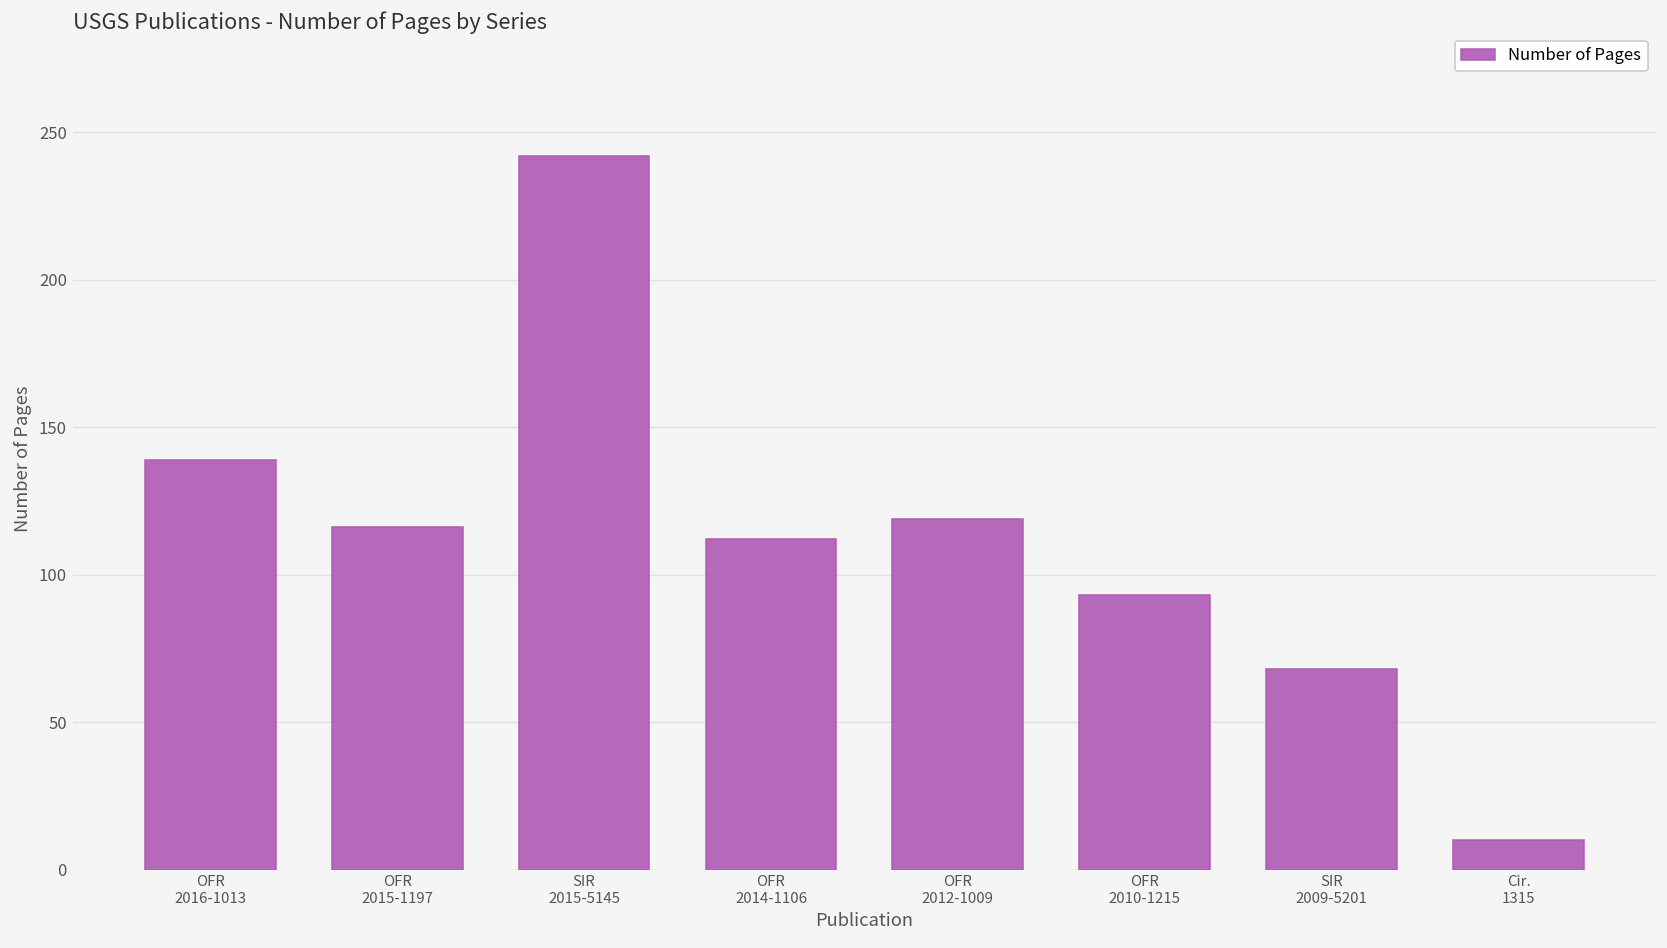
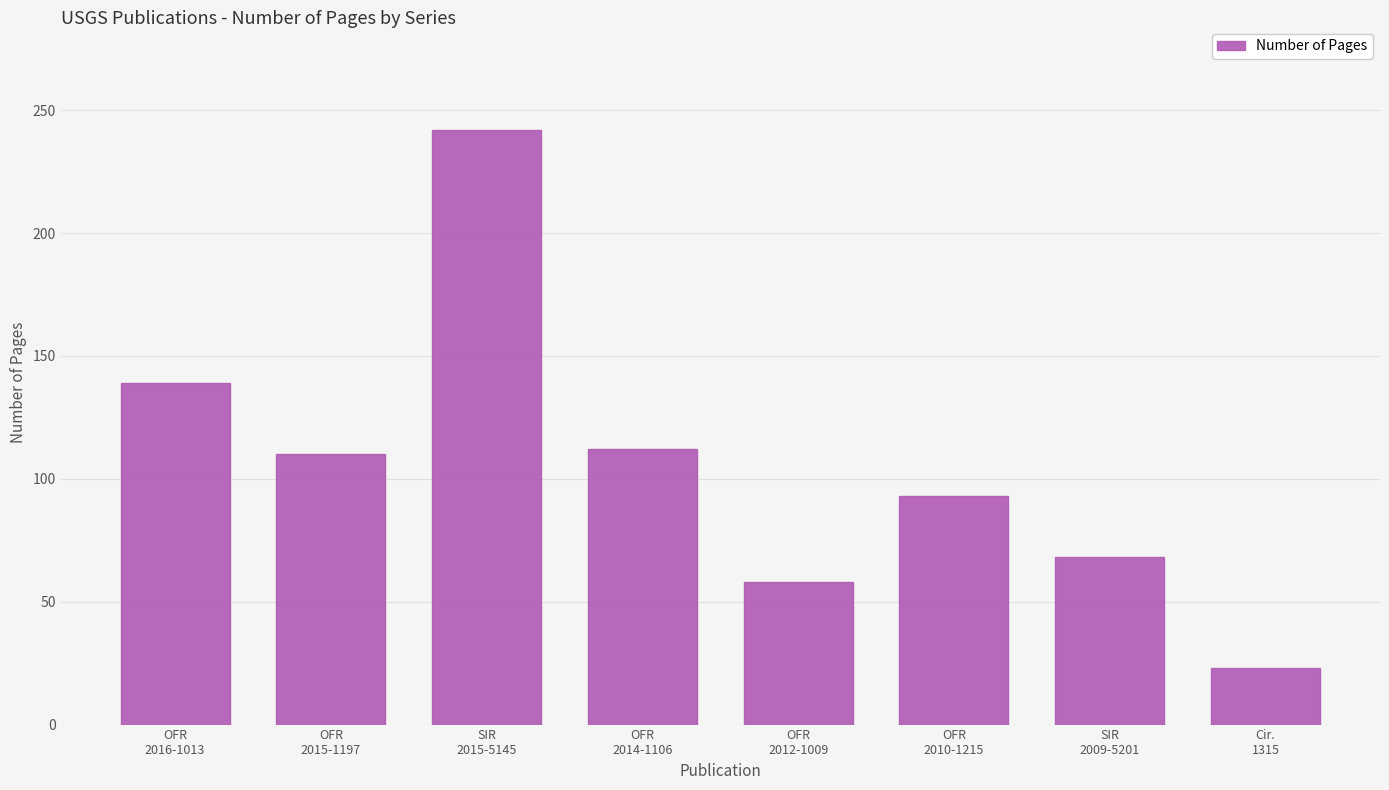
  {
    "OFR 2016-1013": 139,
-   "OFR 2015-1197": 116,
+   "OFR 2015-1197": 110,
    "SIR 2015-5145": 242,
    "OFR 2014-1106": 112,
-   "OFR 2012-1009": 119,
+   "OFR 2012-1009": 58,
    "OFR 2010-1215": 93,
    "SIR 2009-5201": 68,
-   "Cir. 1315": 10
+   "Cir. 1315": 23
  }
